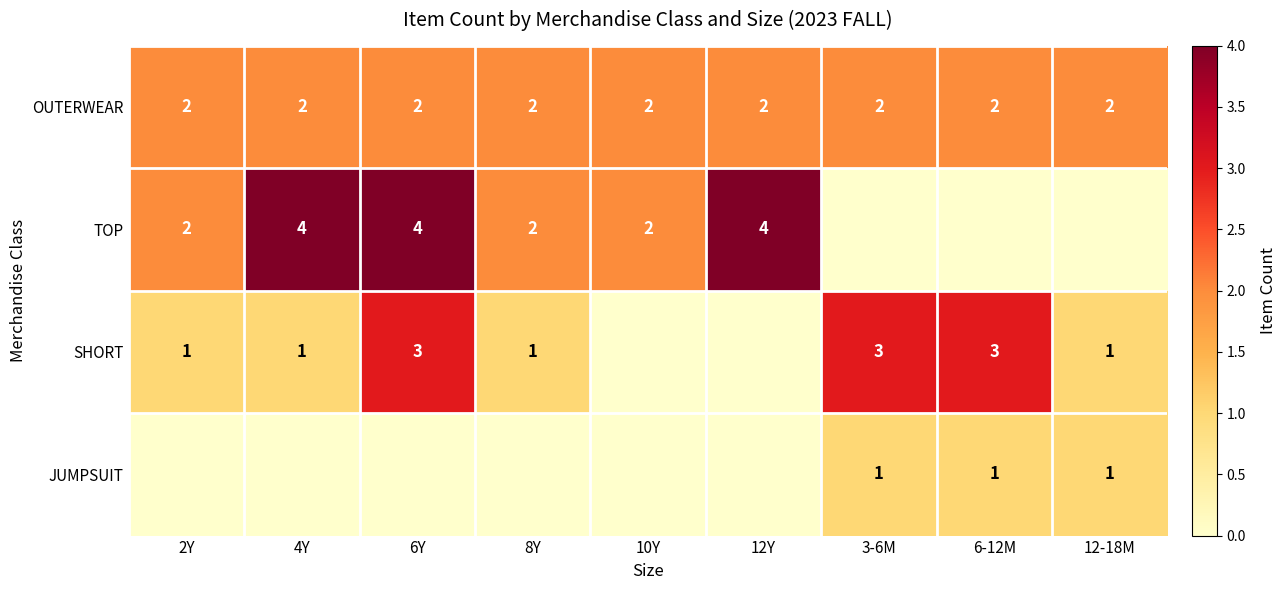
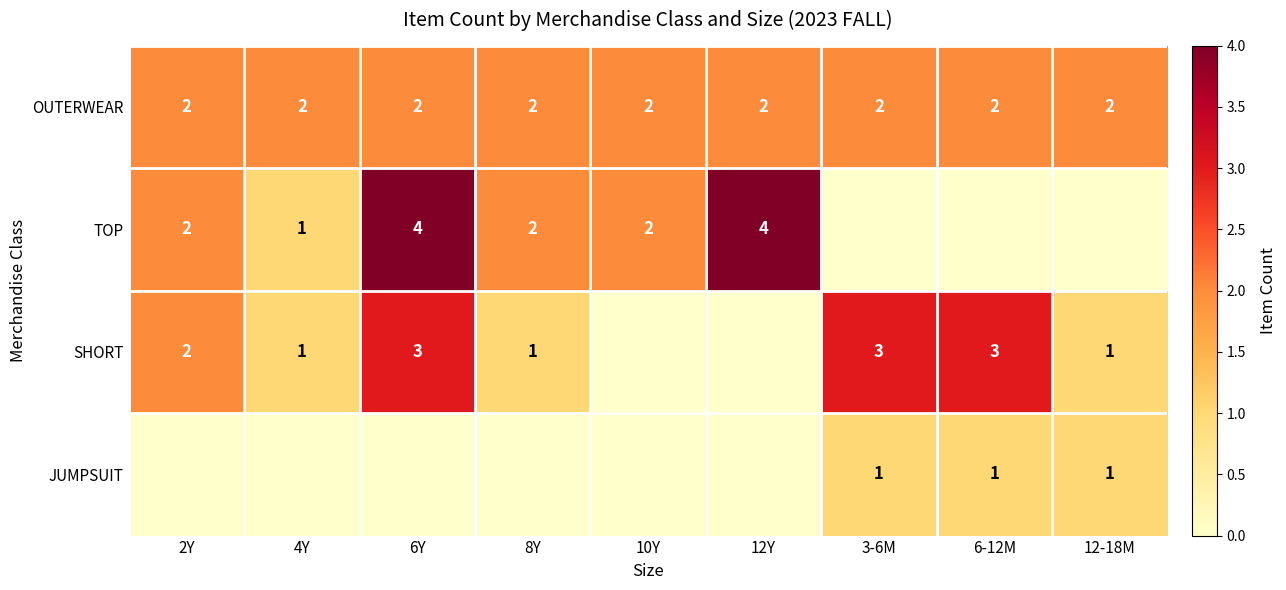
  {
    "OUTERWEAR": {
      "2Y": 2,
      "4Y": 2,
      "6Y": 2,
      "8Y": 2,
      "10Y": 2,
      "12Y": 2,
      "3-6M": 2,
      "6-12M": 2,
      "12-18M": 2
    },
    "TOP": {
      "2Y": 2,
-     "4Y": 4,
+     "4Y": 1,
      "6Y": 4,
      "8Y": 2,
      "10Y": 2,
      "12Y": 4
    },
    "SHORT": {
-     "2Y": 1,
+     "2Y": 2,
      "4Y": 1,
      "6Y": 3,
      "8Y": 1,
      "3-6M": 3,
      "6-12M": 3,
      "12-18M": 1
    },
    "JUMPSUIT": {
      "3-6M": 1,
      "6-12M": 1,
      "12-18M": 1
    }
  }
